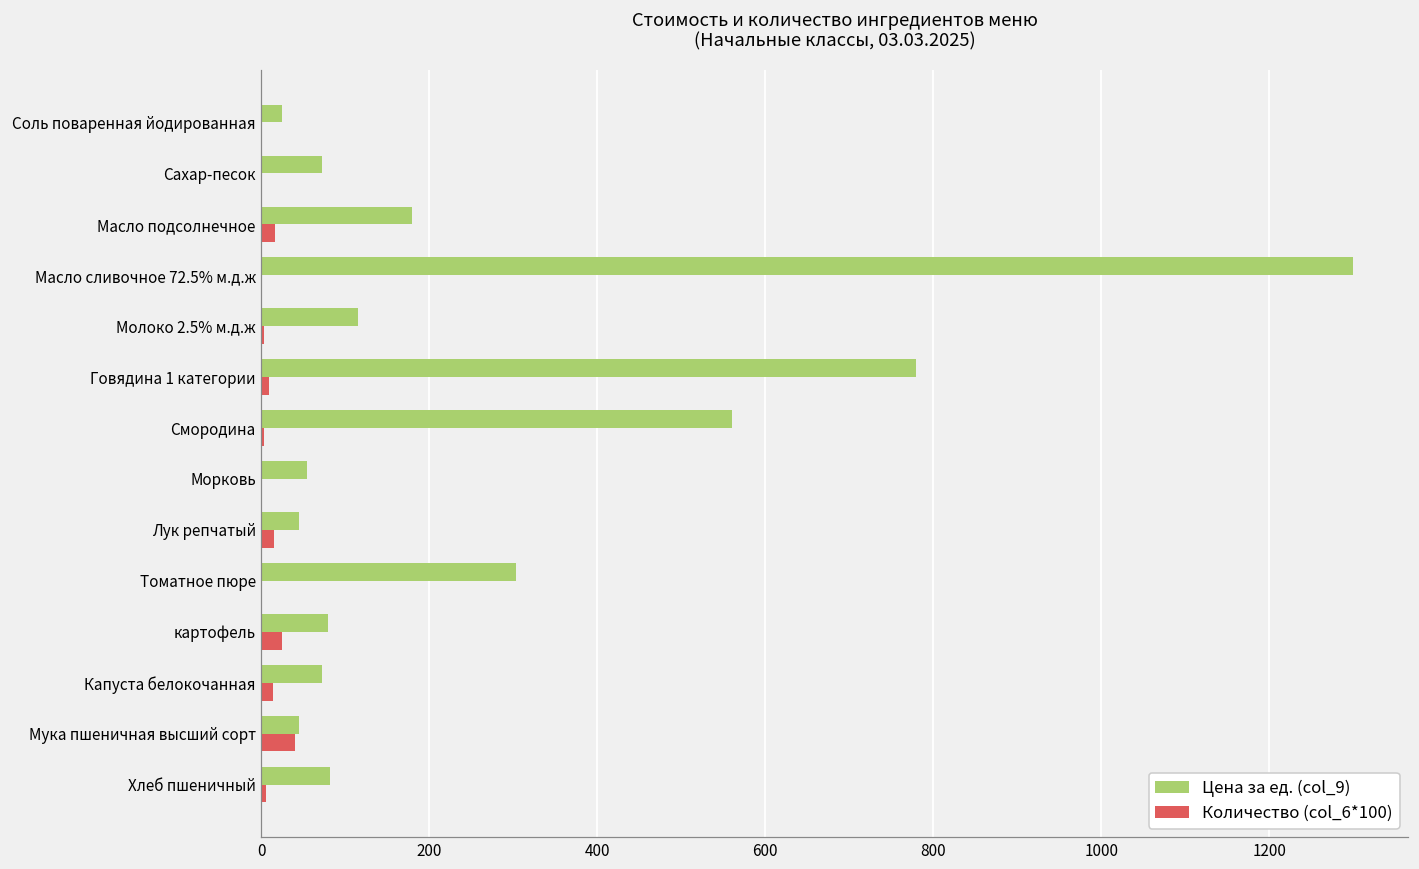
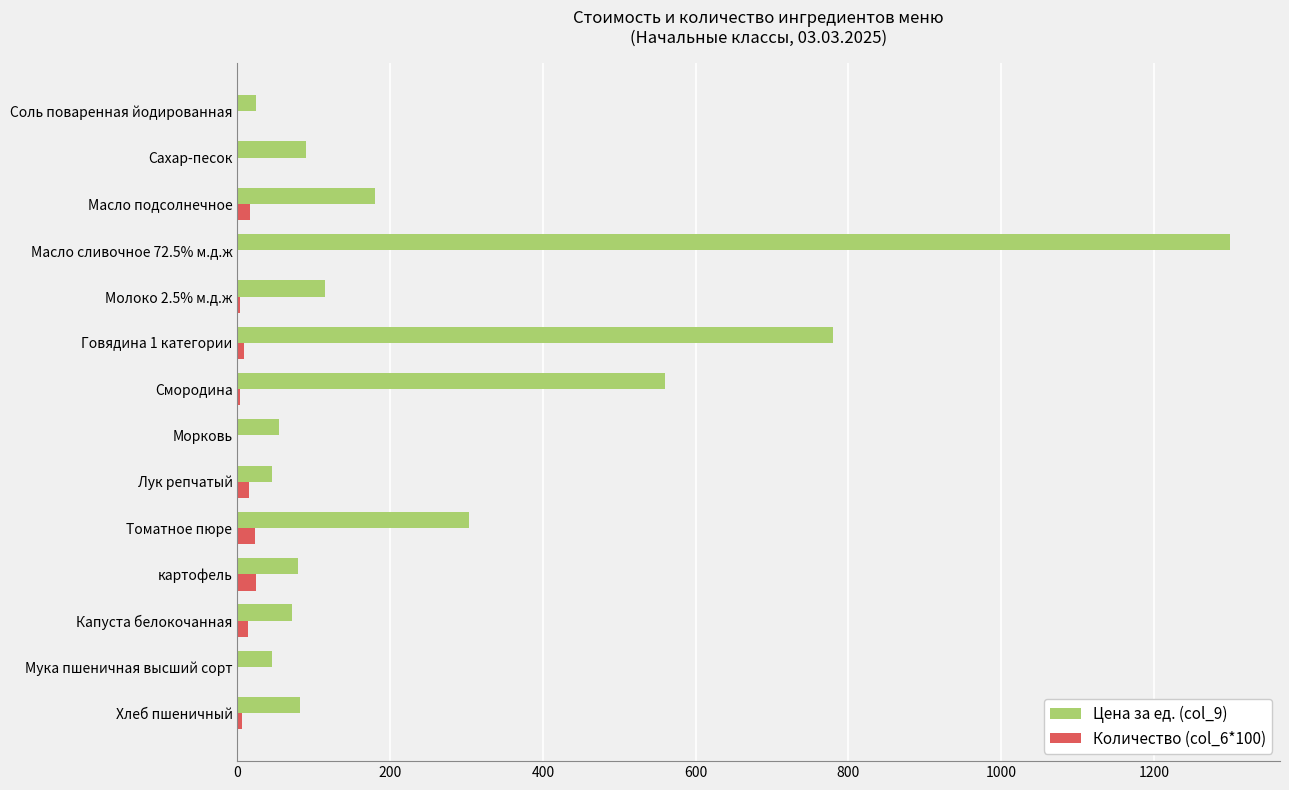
  {
    "Цена за ед. (col_9)": {
      "Соль поваренная йодированная": 30,
-     "Сахар-песок": 70,
+     "Сахар-песок": 90,
      "Масло подсолнечное": 180,
      "Масло сливочное 72.5% м.д.ж": 1300,
      "Молоко 2.5% м.д.ж": 120,
      "Говядина 1 категории": 780,
      "Смородина": 560,
      "Морковь": 60,
      "Лук репчатый": 50,
      "Томатное пюре": 300,
      "картофель": 80,
      "Капуста белокочанная": 70,
      "Мука пшеничная высший сорт": 50,
      "Хлеб пшеничный": 80
    },
    "Количество (col_6*100)": {
      "Масло подсолнечное": 20,
      "Говядина 1 категории": 10,
      "Лук репчатый": 20,
-     "Томатное пюре": 0,
+     "Томатное пюре": 20,
      "картофель": 20,
      "Капуста белокочанная": 10,
-     "Мука пшеничная высший сорт": 40,
+     "Мука пшеничная высший сорт": 0,
      "Хлеб пшеничный": 10
    }
  }
